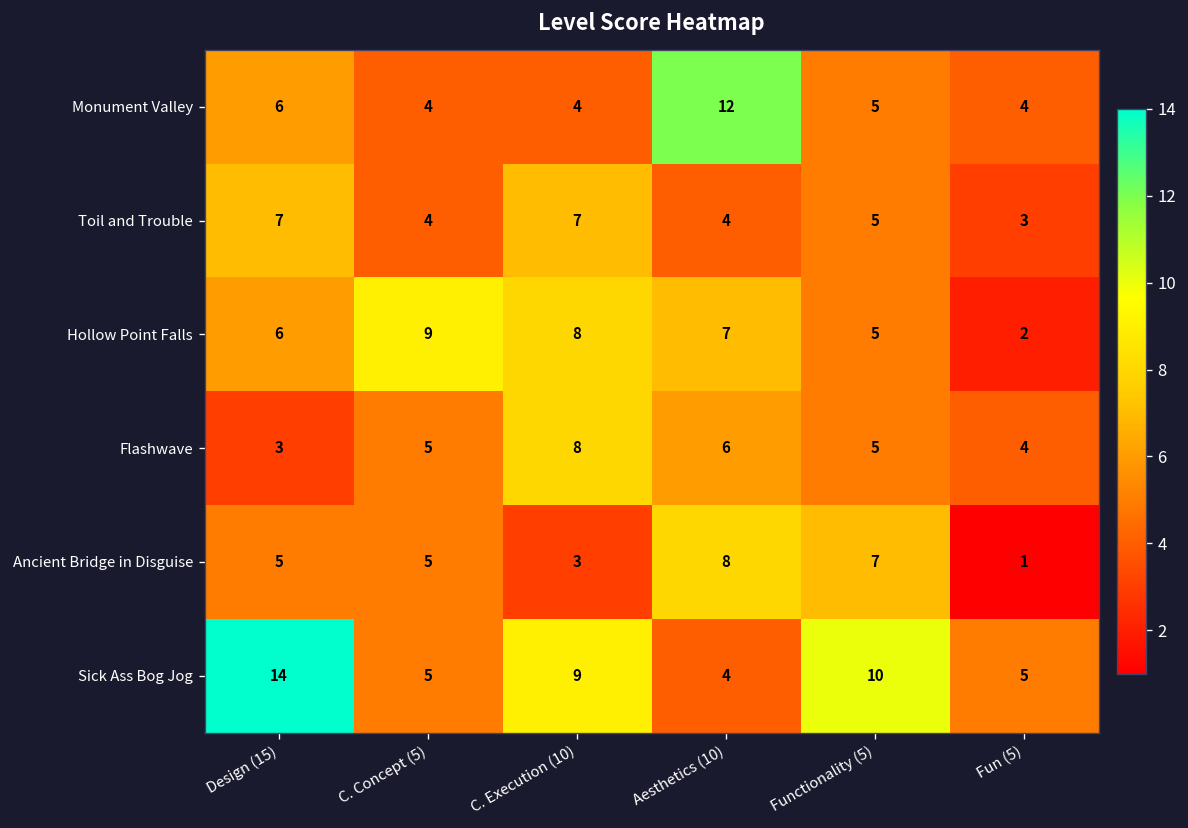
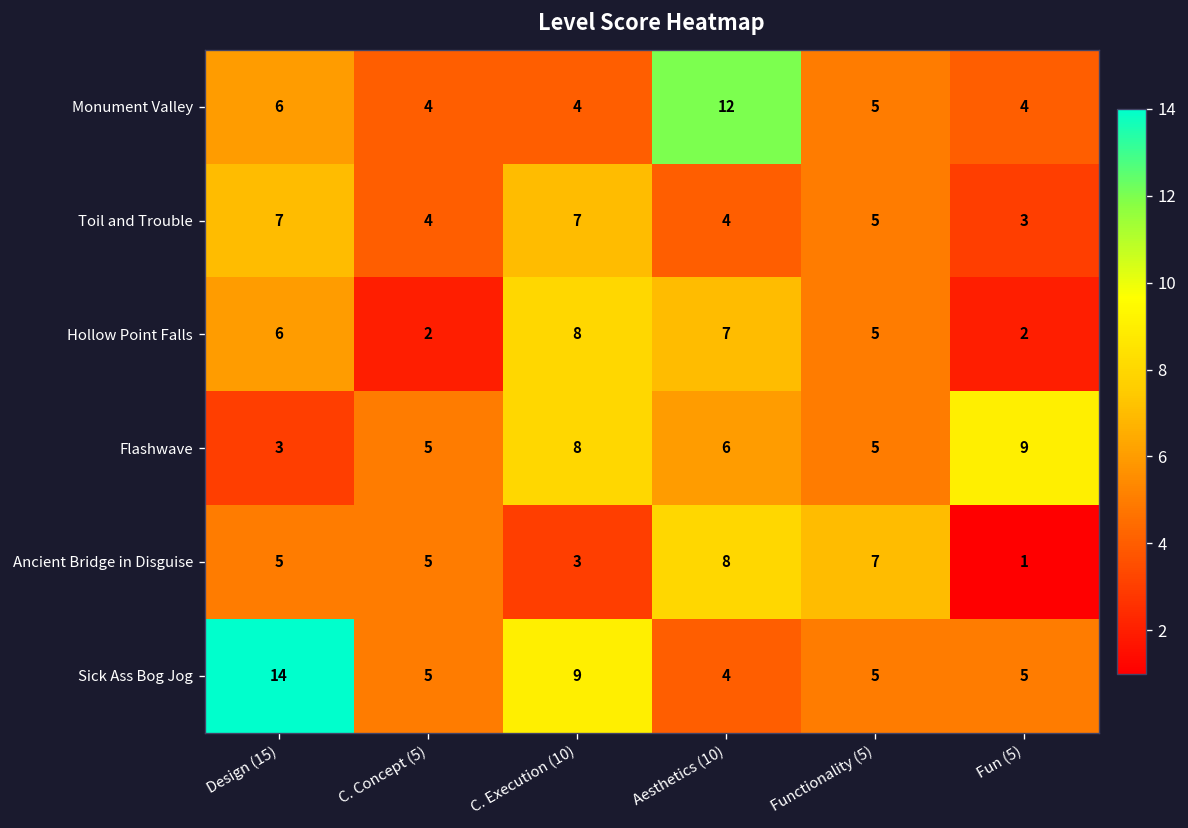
  {
    "Monument Valley": {
      "Design (15)": 6,
      "C. Concept (5)": 4,
      "C. Execution (10)": 4,
      "Aesthetics (10)": 12,
      "Functionality (5)": 5,
      "Fun (5)": 4
    },
    "Toil and Trouble": {
      "Design (15)": 7,
      "C. Concept (5)": 4,
      "C. Execution (10)": 7,
      "Aesthetics (10)": 4,
      "Functionality (5)": 5,
      "Fun (5)": 3
    },
    "Hollow Point Falls": {
      "Design (15)": 6,
-     "C. Concept (5)": 9,
+     "C. Concept (5)": 2,
      "C. Execution (10)": 8,
      "Aesthetics (10)": 7,
      "Functionality (5)": 5,
      "Fun (5)": 2
    },
    "Flashwave": {
      "Design (15)": 3,
      "C. Concept (5)": 5,
      "C. Execution (10)": 8,
      "Aesthetics (10)": 6,
      "Functionality (5)": 5,
-     "Fun (5)": 4
+     "Fun (5)": 9
    },
    "Ancient Bridge in Disguise": {
      "Design (15)": 5,
      "C. Concept (5)": 5,
      "C. Execution (10)": 3,
      "Aesthetics (10)": 8,
      "Functionality (5)": 7,
      "Fun (5)": 1
    },
    "Sick Ass Bog Jog": {
      "Design (15)": 14,
      "C. Concept (5)": 5,
      "C. Execution (10)": 9,
      "Aesthetics (10)": 4,
-     "Functionality (5)": 10,
+     "Functionality (5)": 5,
      "Fun (5)": 5
    }
  }
